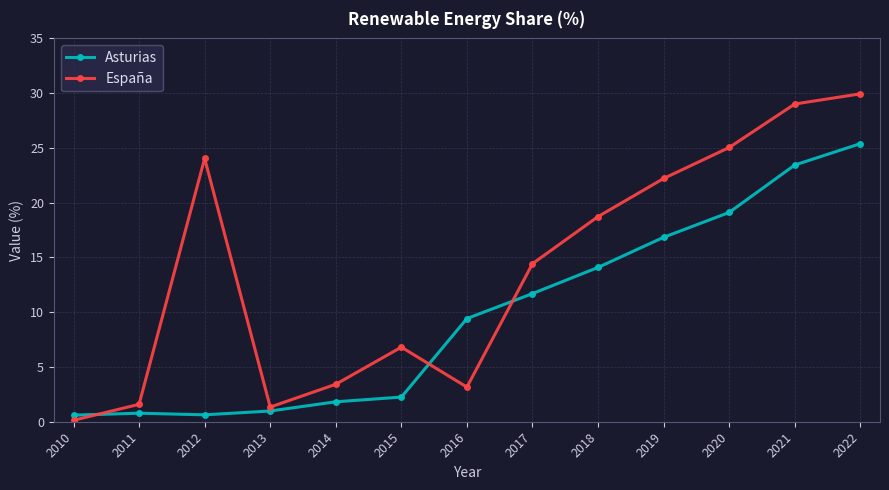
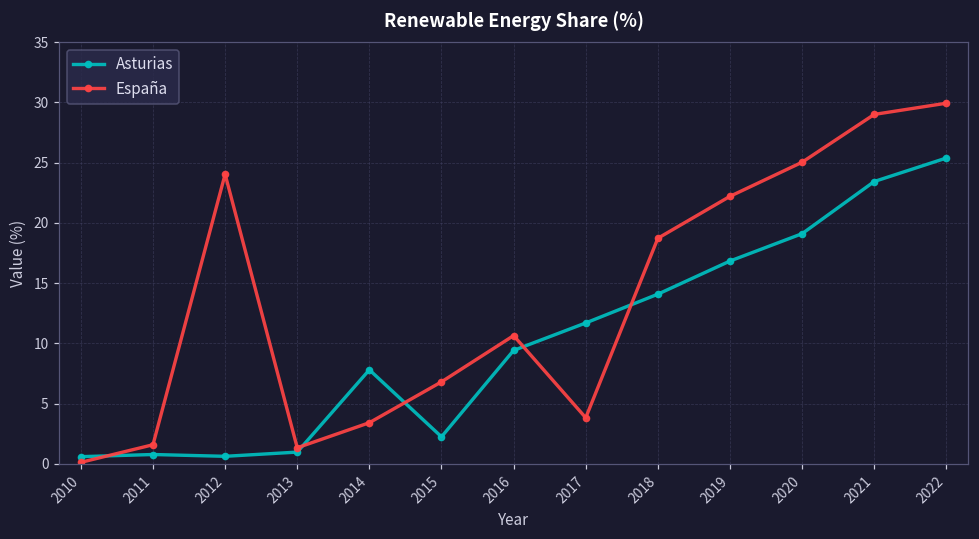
  {
    "Asturias": {
      "2010": 0.6,
      "2011": 0.8,
      "2012": 0.6,
      "2013": 1.0,
-     "2014": 1.8,
+     "2014": 7.8,
      "2015": 2.3,
      "2016": 9.4,
      "2017": 11.7,
      "2018": 14.1,
      "2019": 16.8,
      "2020": 19.1,
      "2021": 23.4,
      "2022": 25.4
    },
    "España": {
      "2010": 0.1,
      "2011": 1.6,
      "2012": 24.0,
      "2013": 1.3,
      "2014": 3.4,
      "2015": 6.8,
-     "2016": 3.2,
-     "2017": 14.4,
+     "2016": 10.7,
+     "2017": 3.8,
      "2018": 18.7,
      "2019": 22.2,
      "2020": 25.0,
      "2021": 29.0,
      "2022": 29.9
    }
  }
